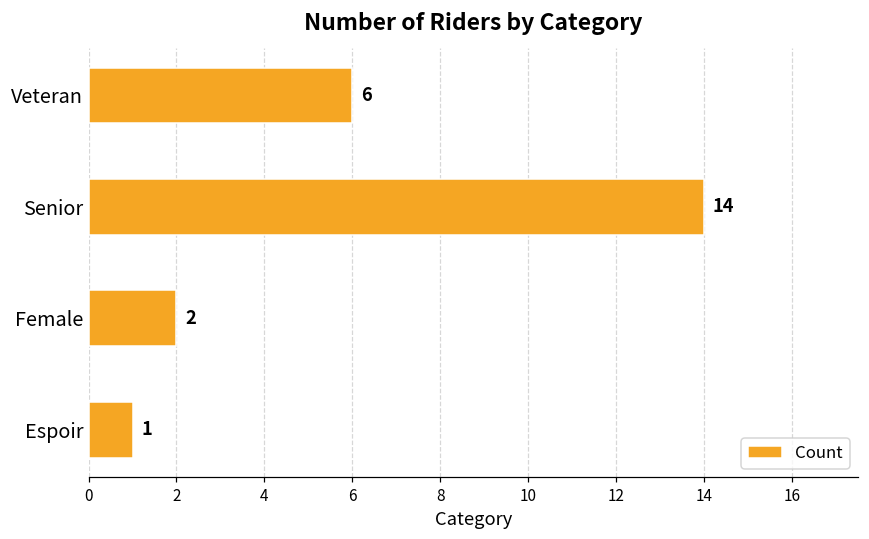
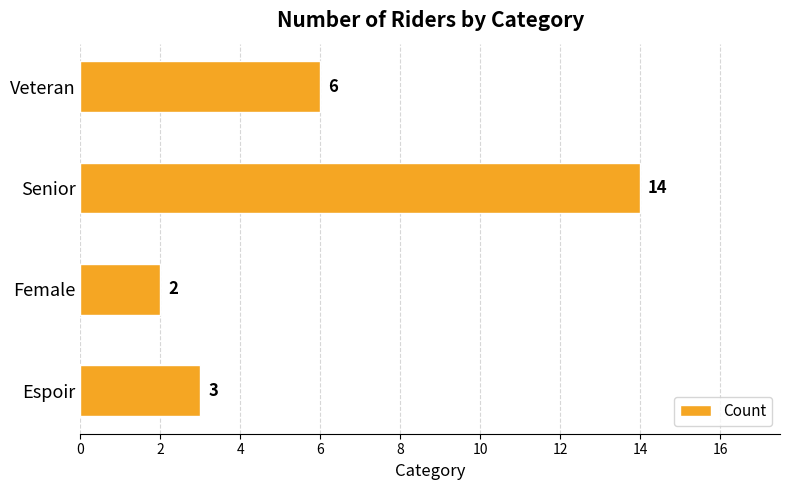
  {
    "Veteran": 6,
    "Senior": 14,
    "Female": 2,
-   "Espoir": 1
+   "Espoir": 3
  }
